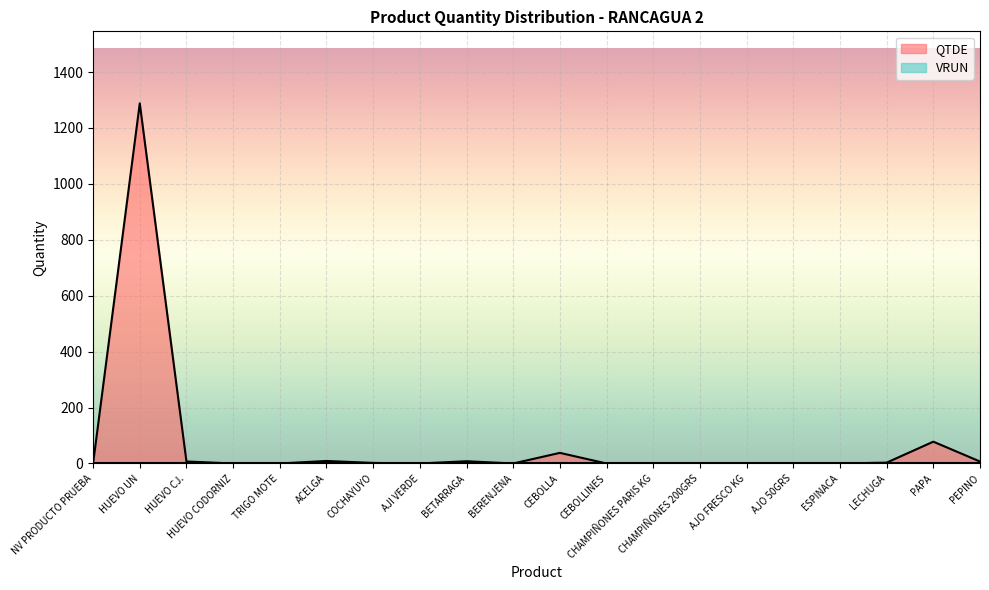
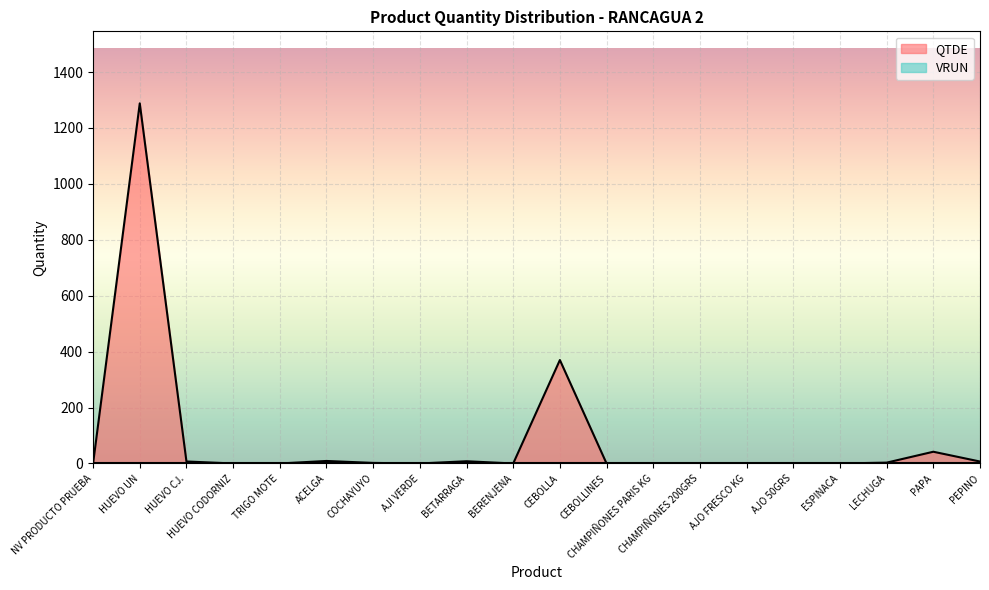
  {
    "QTDE": {
      "HUEVO UN": 1290,
-     "CEBOLLA": 40,
-     "PAPA": 80
+     "CEBOLLA": 370,
+     "PAPA": 40
    },
    "VRUN": {
      "HUEVO UN": 0,
      "CEBOLLA": 0,
      "PAPA": 0
    }
  }
